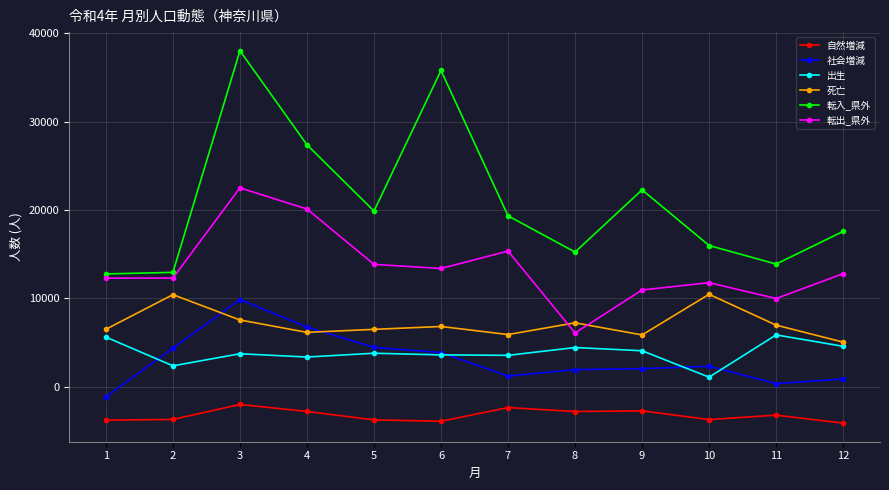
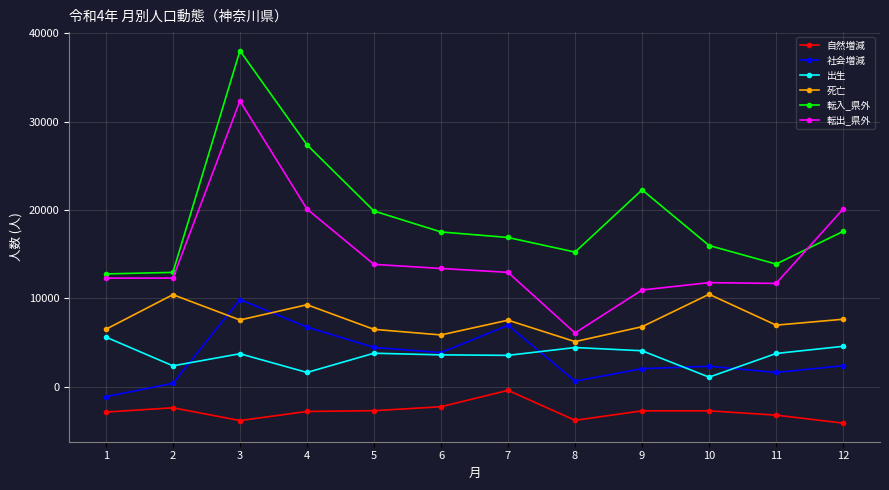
  {
    "自然増減": {
-     "1": -4000,
-     "2": -4000,
-     "3": -2000,
+     "1": -3000,
+     "2": -2000,
+     "3": -4000,
      "4": -3000,
-     "5": -4000,
-     "6": -4000,
-     "7": -2000,
-     "8": -3000,
+     "5": -3000,
+     "6": -2000,
+     "7": 0,
+     "8": -4000,
      "9": -3000,
-     "10": -4000,
+     "10": -3000,
      "11": -3000,
      "12": -4000
    },
    "社会増減": {
      "1": -1000,
-     "2": 4000,
+     "2": 0,
      "3": 10000,
      "4": 7000,
      "5": 4000,
-     "7": 1000,
-     "8": 2000,
+     "7": 7000,
+     "8": 1000,
      "9": 2000,
      "10": 2000,
-     "11": 0,
-     "12": 1000
+     "11": 2000,
+     "12": 2000
    },
    "出生": {
      "1": 6000,
      "2": 2000,
      "3": 4000,
-     "4": 3000,
+     "4": 2000,
      "5": 4000,
      "7": 4000,
      "8": 4000,
      "9": 4000,
      "10": 1000,
-     "11": 6000,
+     "11": 4000,
      "12": 5000
    },
    "死亡": {
      "1": 7000,
      "2": 10000,
      "3": 8000,
-     "4": 6000,
+     "4": 9000,
      "5": 7000,
-     "6": 7000,
-     "7": 6000,
-     "8": 7000,
-     "9": 6000,
+     "6": 6000,
+     "7": 8000,
+     "8": 5000,
+     "9": 7000,
      "10": 10000,
      "11": 7000,
-     "12": 5000
+     "12": 8000
    },
    "転入_県外": {
      "1": 13000,
      "2": 13000,
      "3": 38000,
      "4": 27000,
      "5": 20000,
-     "6": 36000,
-     "7": 19000,
+     "6": 18000,
+     "7": 17000,
      "8": 15000,
      "9": 22000,
      "10": 16000,
      "11": 14000,
      "12": 18000
    },
    "転出_県外": {
      "1": 12000,
      "2": 12000,
-     "3": 23000,
+     "3": 32000,
      "4": 20000,
      "5": 14000,
      "6": 13000,
-     "7": 15000,
+     "7": 13000,
      "8": 6000,
      "9": 11000,
      "10": 12000,
-     "11": 10000,
-     "12": 13000
+     "11": 12000,
+     "12": 20000
    }
  }
